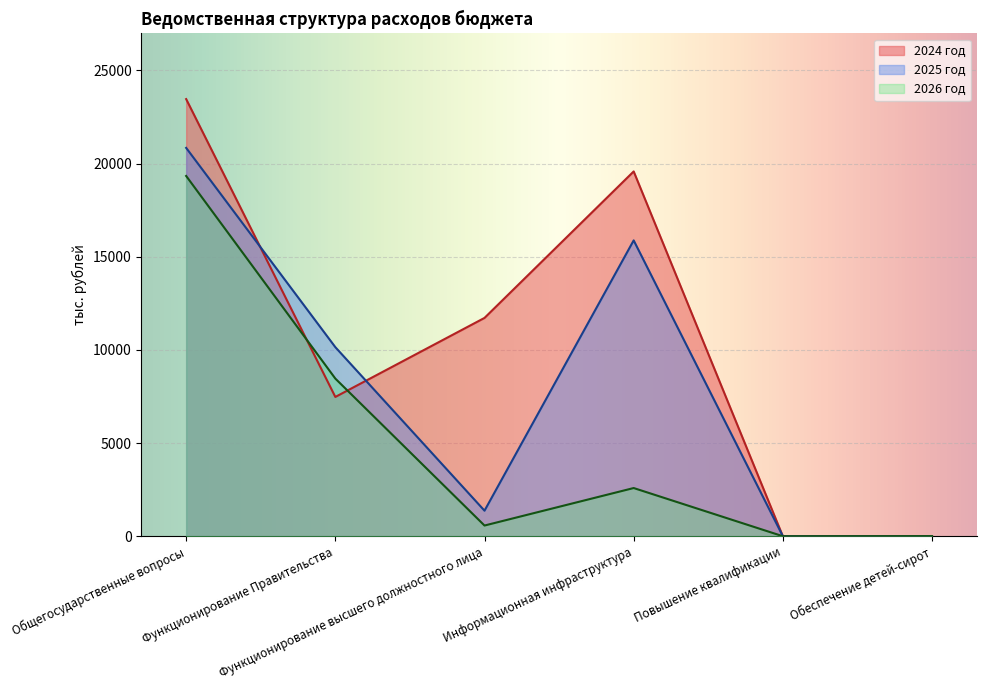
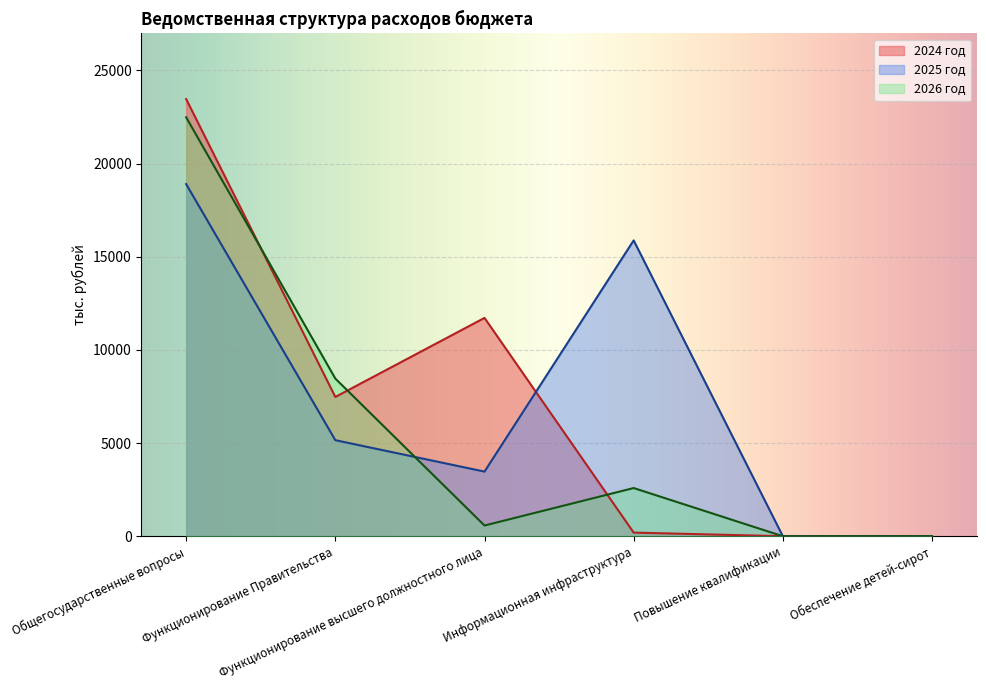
  {
    "2024 год": {
      "Общегосударственные вопросы": 23500,
      "Функционирование Правительства": 7500,
      "Функционирование высшего должностного лица": 11700,
-     "Информационная инфраструктура": 19600
+     "Информационная инфраструктура": 200
    },
    "2025 год": {
-     "Общегосударственные вопросы": 20800,
-     "Функционирование Правительства": 10200,
-     "Функционирование высшего должностного лица": 1400,
+     "Общегосударственные вопросы": 18900,
+     "Функционирование Правительства": 5200,
+     "Функционирование высшего должностного лица": 3500,
      "Информационная инфраструктура": 15900
    },
    "2026 год": {
-     "Общегосударственные вопросы": 19300,
+     "Общегосударственные вопросы": 22500,
      "Функционирование Правительства": 8500,
      "Функционирование высшего должностного лица": 600,
      "Информационная инфраструктура": 2600
    }
  }
